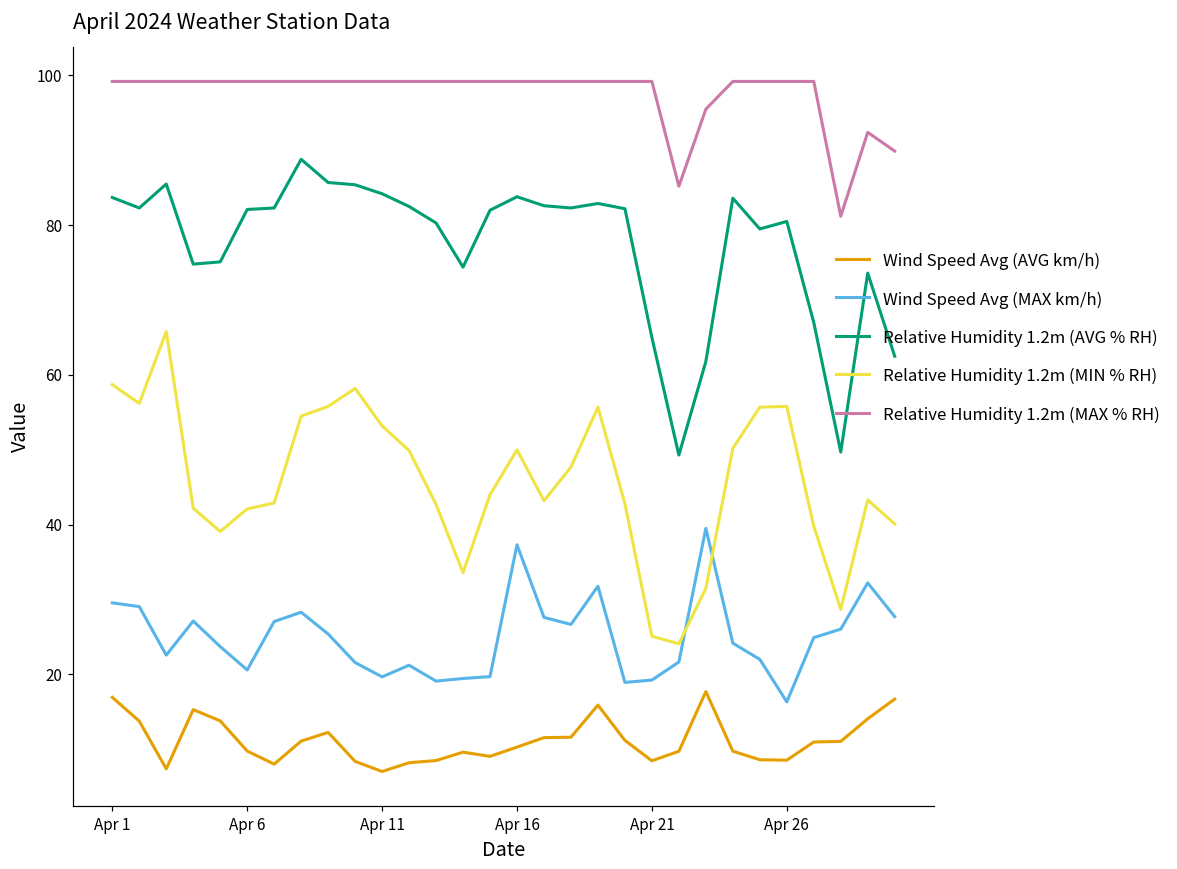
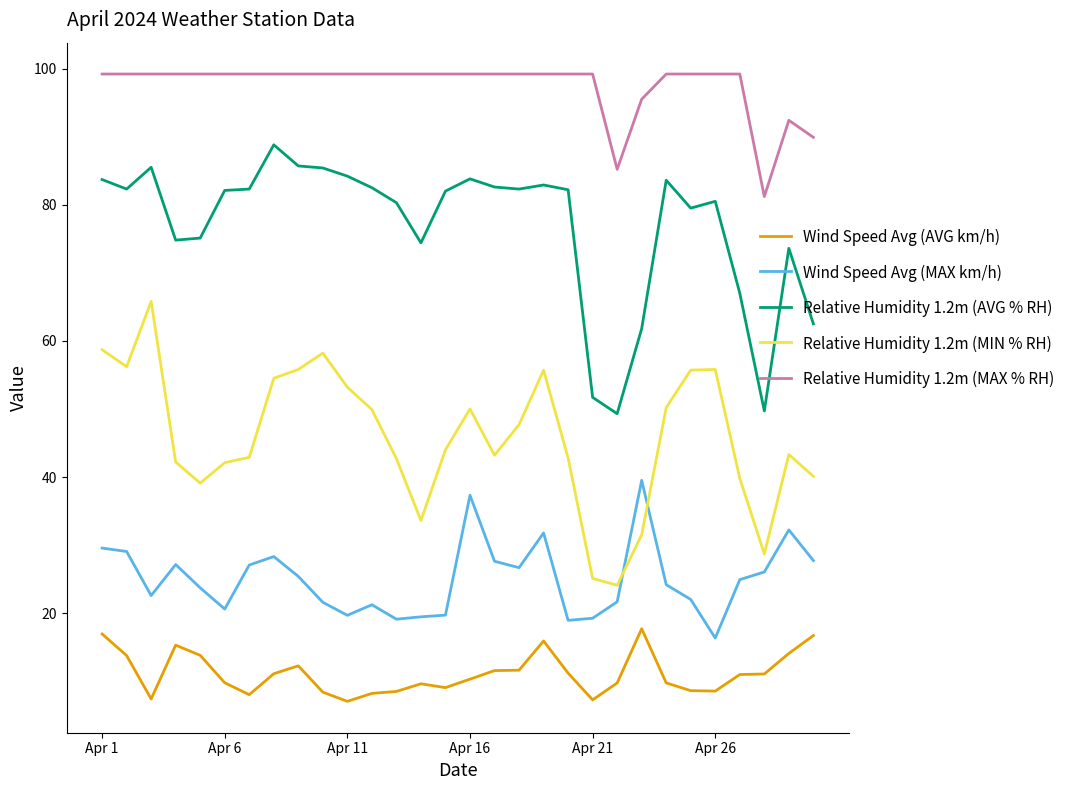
  {
    "Wind Speed Avg (AVG km/h)": {
      "Apr 1": 17,
      "Apr 6": 10,
      "Apr 11": 7,
      "Apr 16": 10,
-     "Apr 21": 8,
+     "Apr 21": 7,
      "Apr 26": 9
    },
    "Wind Speed Avg (MAX km/h)": {
      "Apr 1": 30,
      "Apr 6": 21,
      "Apr 11": 20,
      "Apr 16": 37,
      "Apr 21": 19,
      "Apr 26": 16
    },
    "Relative Humidity 1.2m (AVG % RH)": {
      "Apr 1": 84,
      "Apr 6": 82,
      "Apr 11": 84,
      "Apr 16": 84,
-     "Apr 21": 65,
+     "Apr 21": 52,
      "Apr 26": 81
    },
    "Relative Humidity 1.2m (MIN % RH)": {
      "Apr 1": 59,
      "Apr 6": 42,
      "Apr 11": 53,
      "Apr 16": 50,
      "Apr 21": 25,
      "Apr 26": 56
    },
    "Relative Humidity 1.2m (MAX % RH)": {
      "Apr 1": 99,
      "Apr 6": 99,
      "Apr 11": 99,
      "Apr 16": 99,
      "Apr 21": 99,
      "Apr 26": 99
    }
  }
